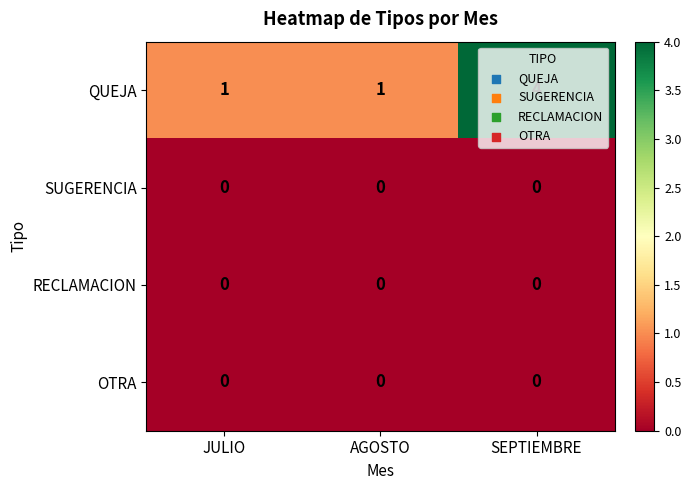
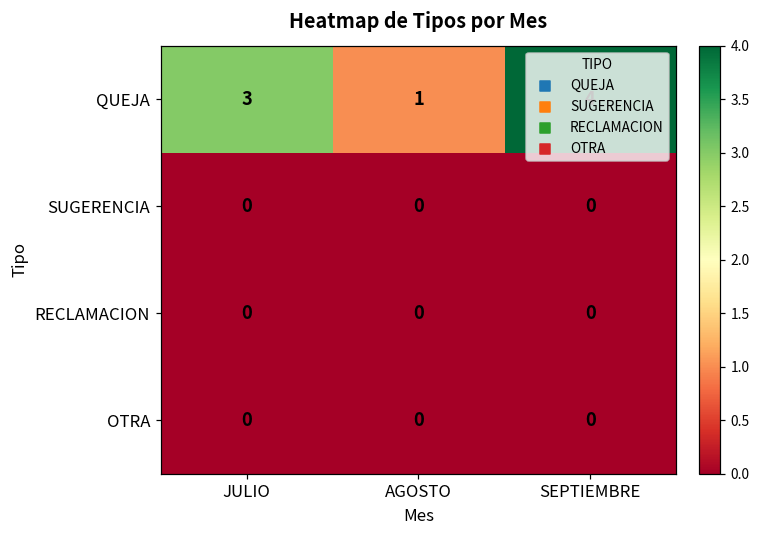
  {
    "QUEJA": {
-     "JULIO": 1,
+     "JULIO": 3,
      "AGOSTO": 1
    },
    "SUGERENCIA": {
      "JULIO": 0,
      "AGOSTO": 0,
      "SEPTIEMBRE": 0
    },
    "RECLAMACION": {
      "JULIO": 0,
      "AGOSTO": 0,
      "SEPTIEMBRE": 0
    },
    "OTRA": {
      "JULIO": 0,
      "AGOSTO": 0,
      "SEPTIEMBRE": 0
    }
  }
